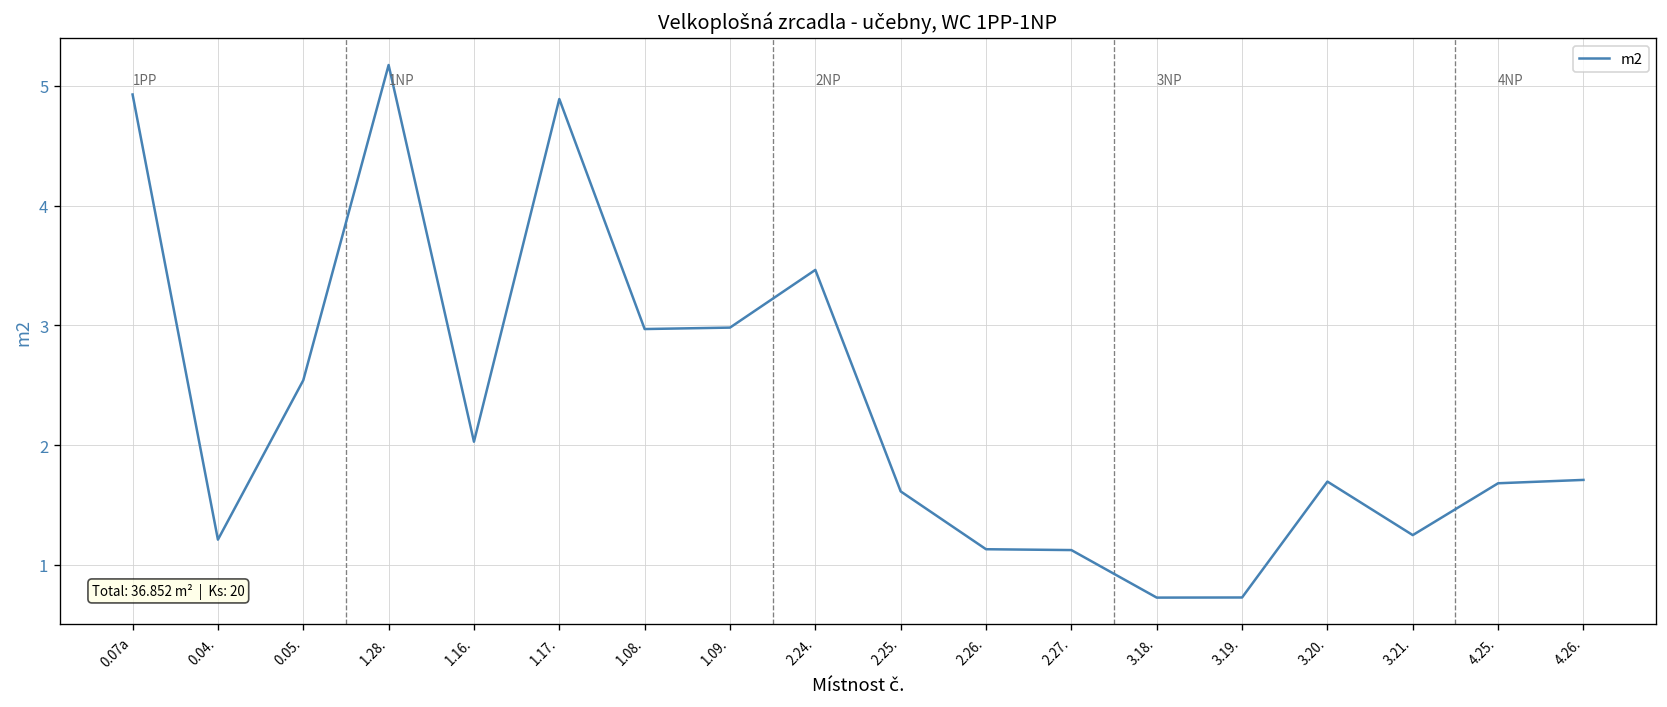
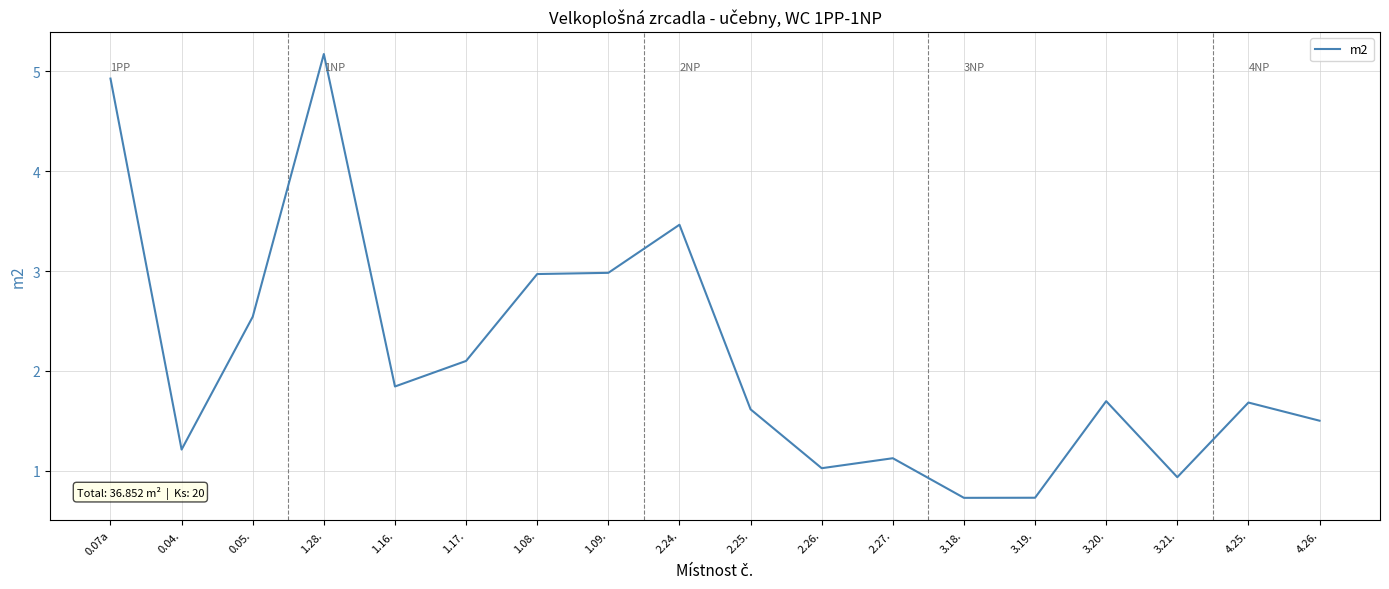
  {
    "0.04.": 1.2,
    "0.05.": 2.5,
-   "1.16.": 2.0,
-   "1.17.": 4.9,
+   "1.16.": 1.8,
+   "1.17.": 2.1,
    "1.08.": 3.0,
    "1.09.": 3.0,
    "2.24.": 3.5,
    "2.25.": 1.6,
-   "2.26.": 1.1,
+   "2.26.": 1.0,
    "2.27.": 1.1,
    "3.18.": 0.7,
    "3.19.": 0.7,
    "3.20.": 1.7,
-   "3.21.": 1.2,
+   "3.21.": 0.9,
    "4.25.": 1.7,
-   "4.26.": 1.7
+   "4.26.": 1.5
  }
